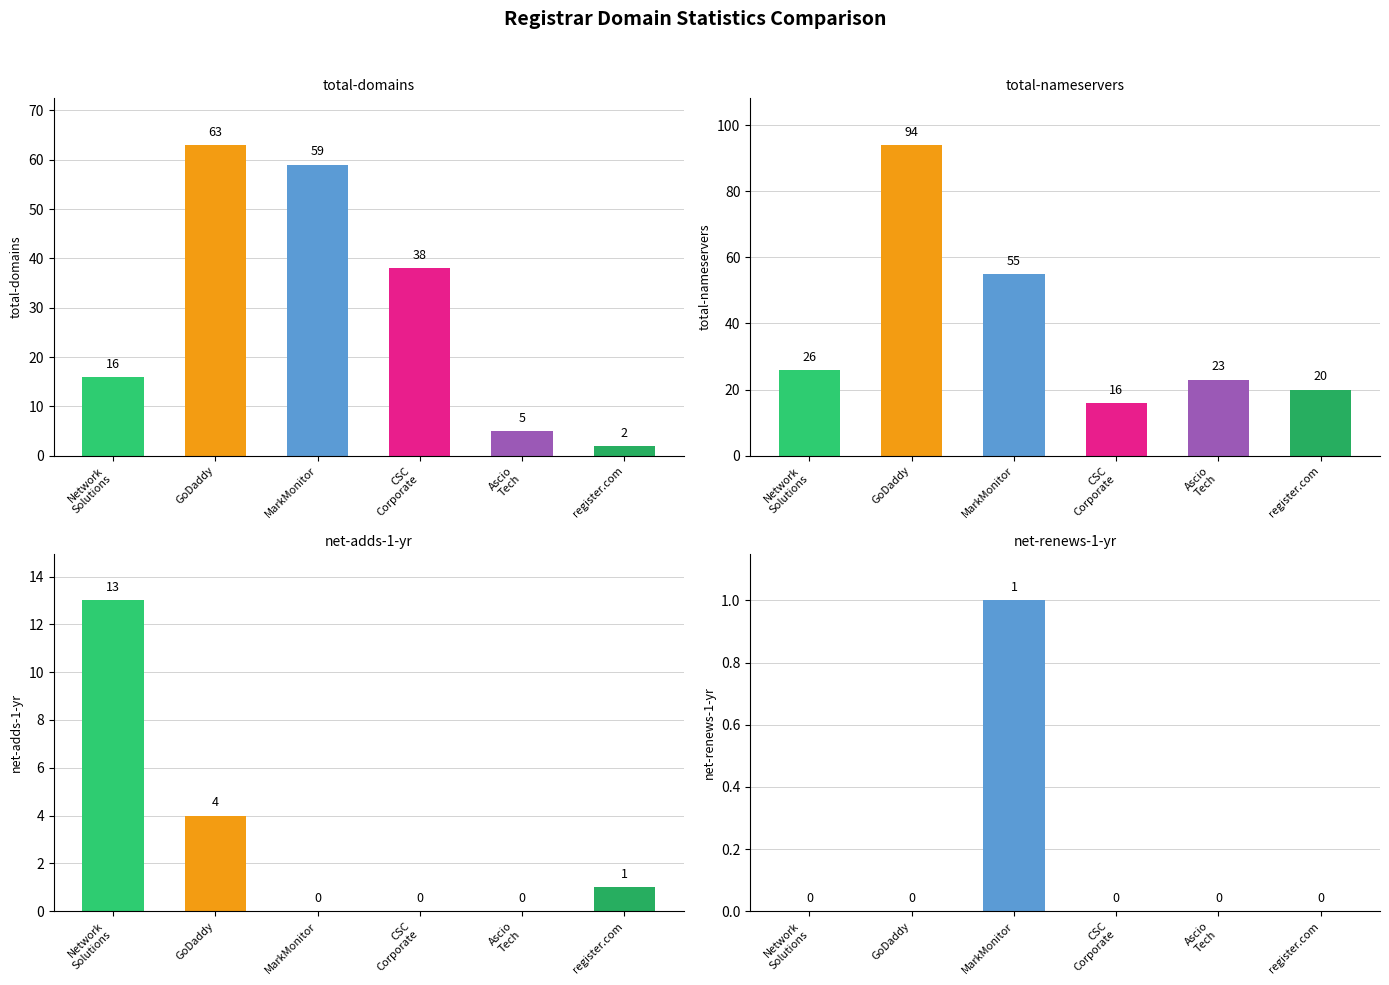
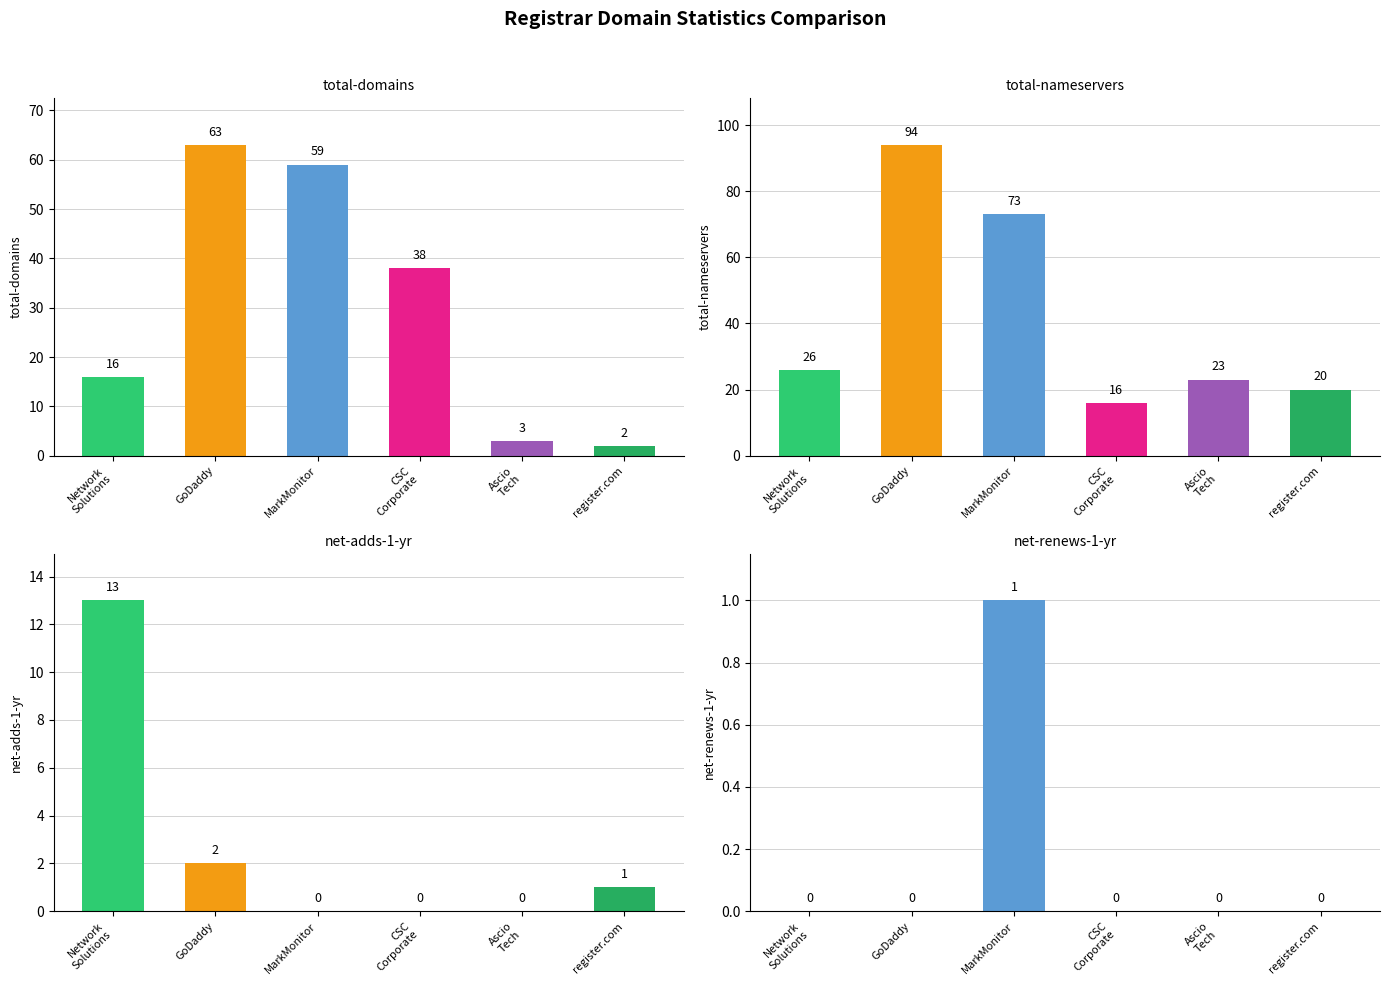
  {
    "total-domains": {
      "Network Solutions": 16,
      "GoDaddy": 63,
      "MarkMonitor": 59,
      "CSC Corporate": 38,
-     "Ascio Tech": 5,
+     "Ascio Tech": 3,
      "register.com": 2
    },
    "total-nameservers": {
      "Network Solutions": 26,
      "GoDaddy": 94,
-     "MarkMonitor": 55,
+     "MarkMonitor": 73,
      "CSC Corporate": 16,
      "Ascio Tech": 23,
      "register.com": 20
    },
    "net-adds-1-yr": {
      "Network Solutions": 13,
-     "GoDaddy": 4,
+     "GoDaddy": 2,
      "MarkMonitor": 0,
      "CSC Corporate": 0,
      "Ascio Tech": 0,
      "register.com": 1
    },
    "net-renews-1-yr": {
      "Network Solutions": 0,
      "GoDaddy": 0,
      "MarkMonitor": 1,
      "CSC Corporate": 0,
      "Ascio Tech": 0,
      "register.com": 0
    }
  }
